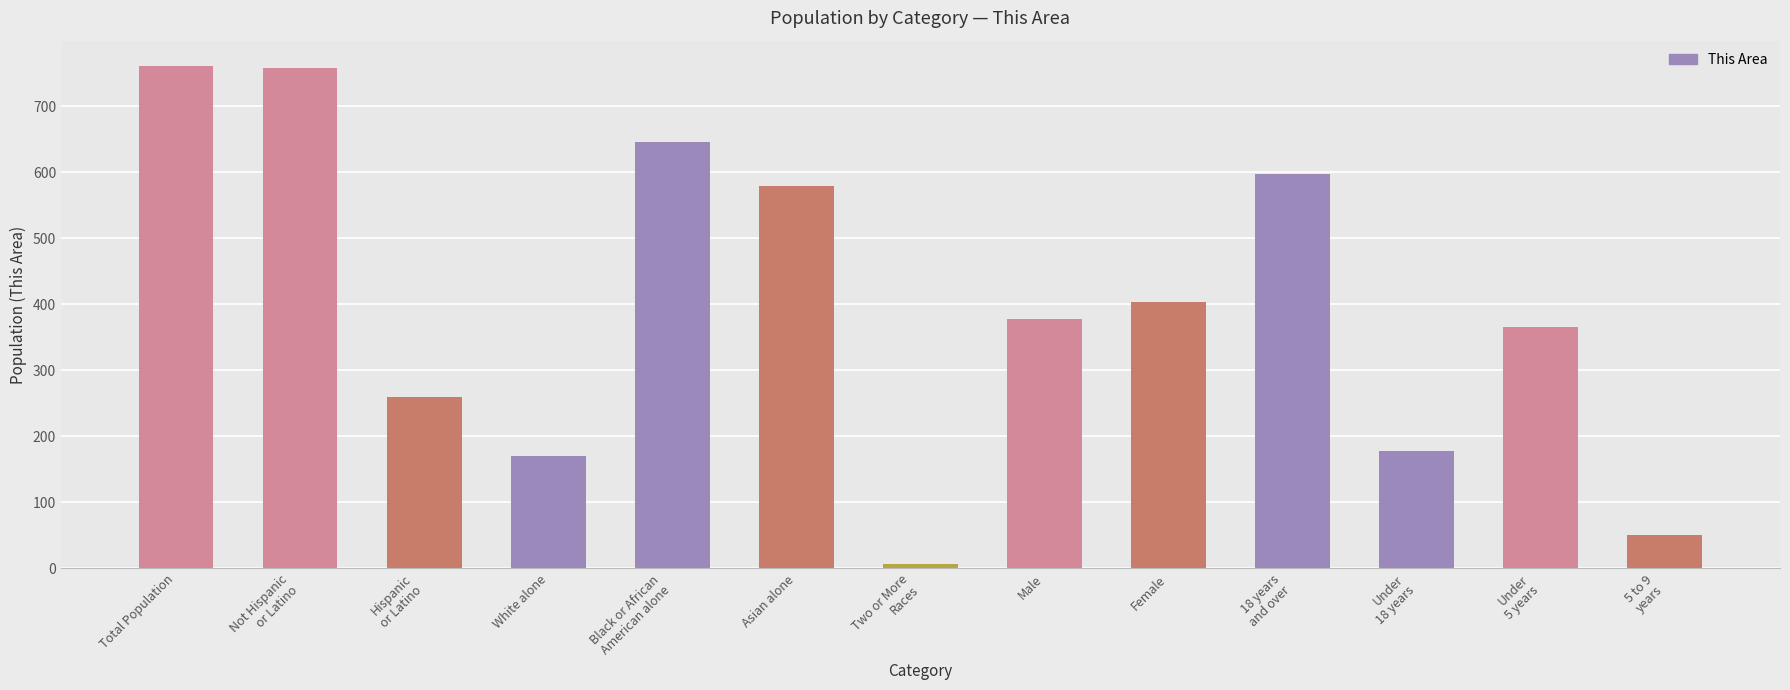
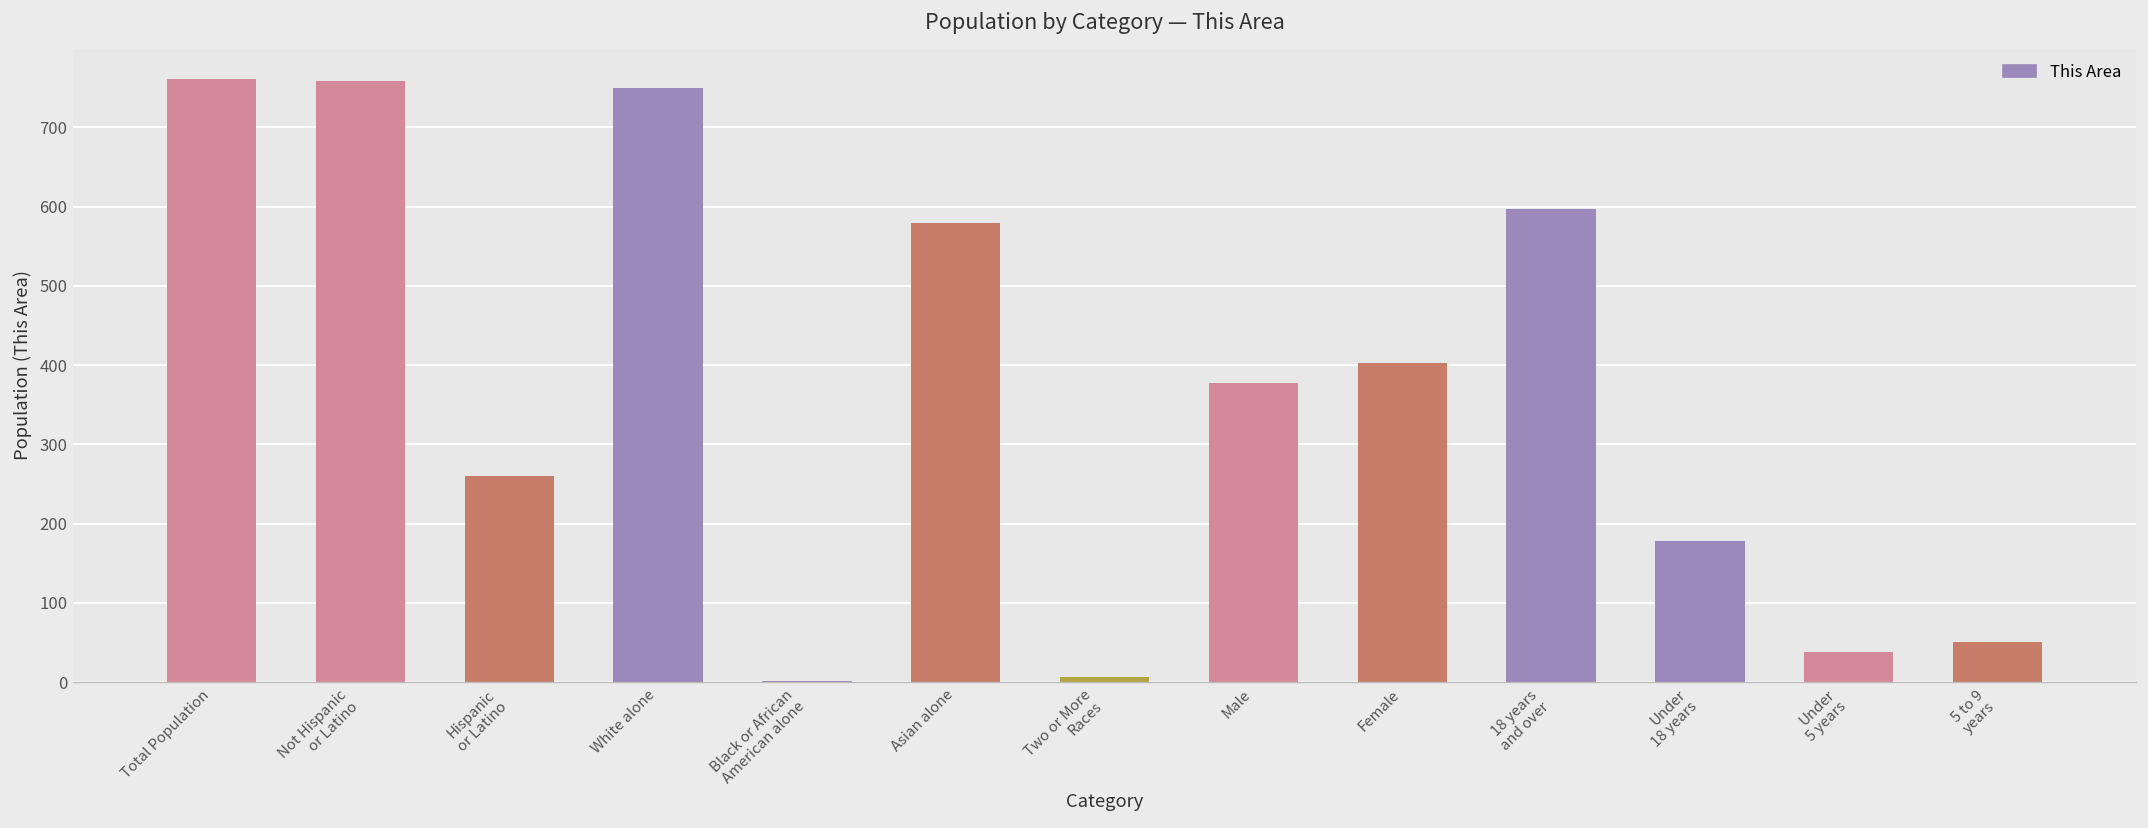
  {
    "Total Population": 760,
    "Not Hispanic or Latino": 760,
    "Hispanic or Latino": 260,
-   "White alone": 170,
-   "Black or African American alone": 650,
+   "White alone": 750,
+   "Black or African American alone": 0,
    "Asian alone": 580,
    "Two or More Races": 10,
    "Male": 380,
    "Female": 400,
    "18 years and over": 600,
    "Under 18 years": 180,
-   "Under 5 years": 370,
+   "Under 5 years": 40,
    "5 to 9 years": 50
  }
